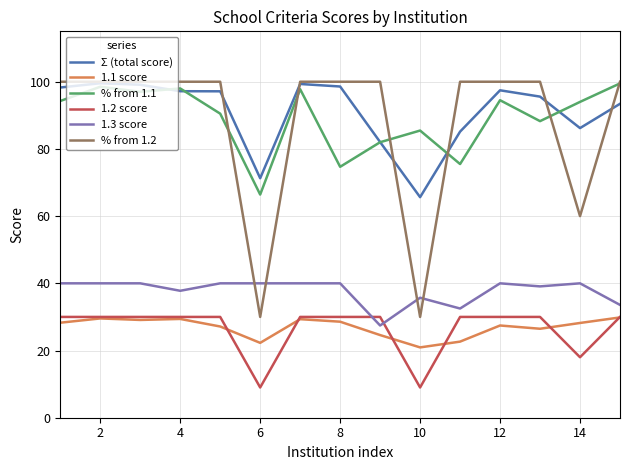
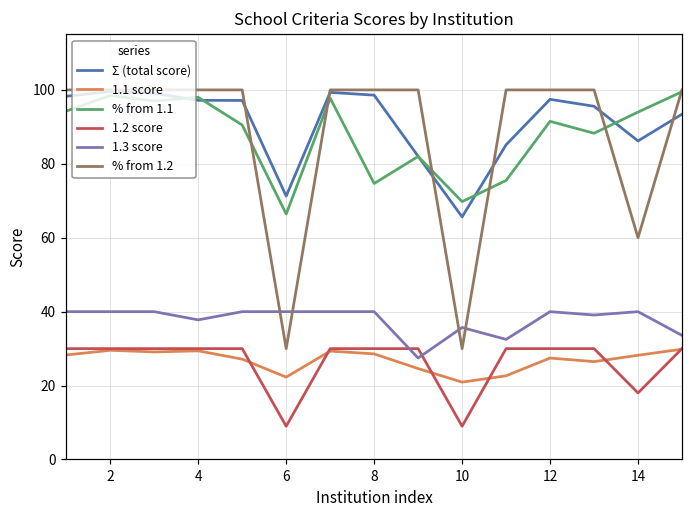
  {
    "% from 1.1": {
      "4": 98,
      "6": 66,
      "8": 75,
-     "10": 85,
-     "12": 95,
+     "10": 70,
+     "12": 92,
      "14": 94
    },
    "% from 1.2": {
      "4": 100,
      "6": 30,
      "8": 100,
      "10": 30,
      "12": 100,
      "14": 60
    }
  }
